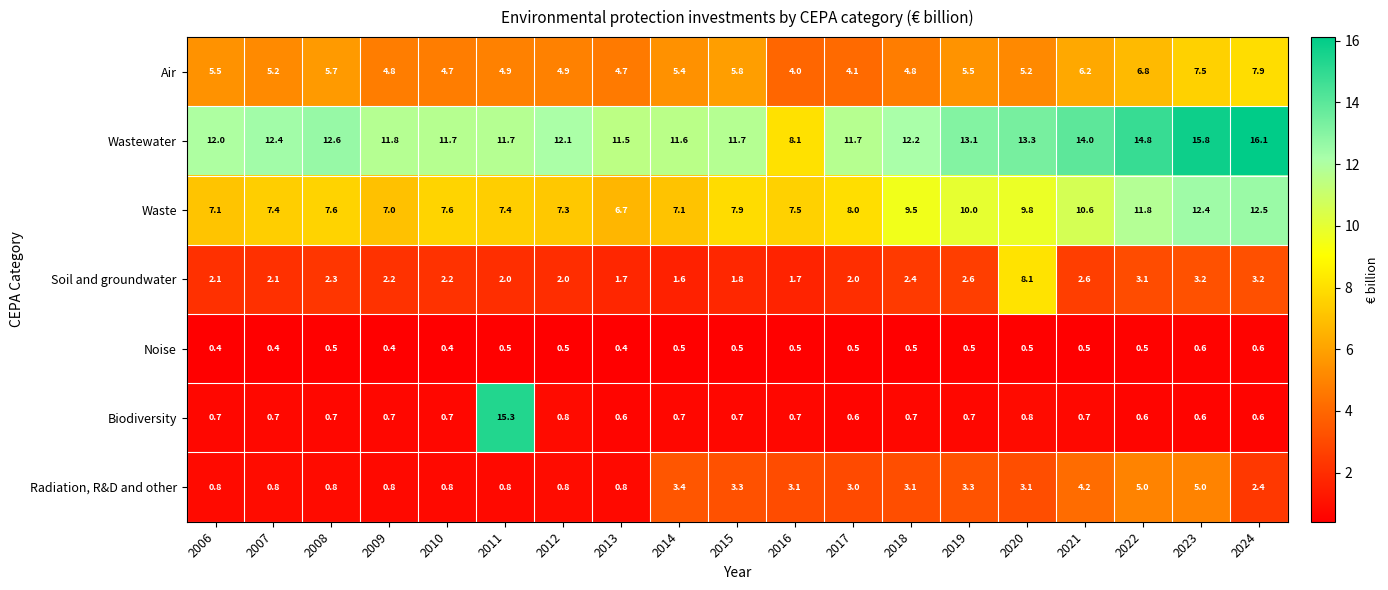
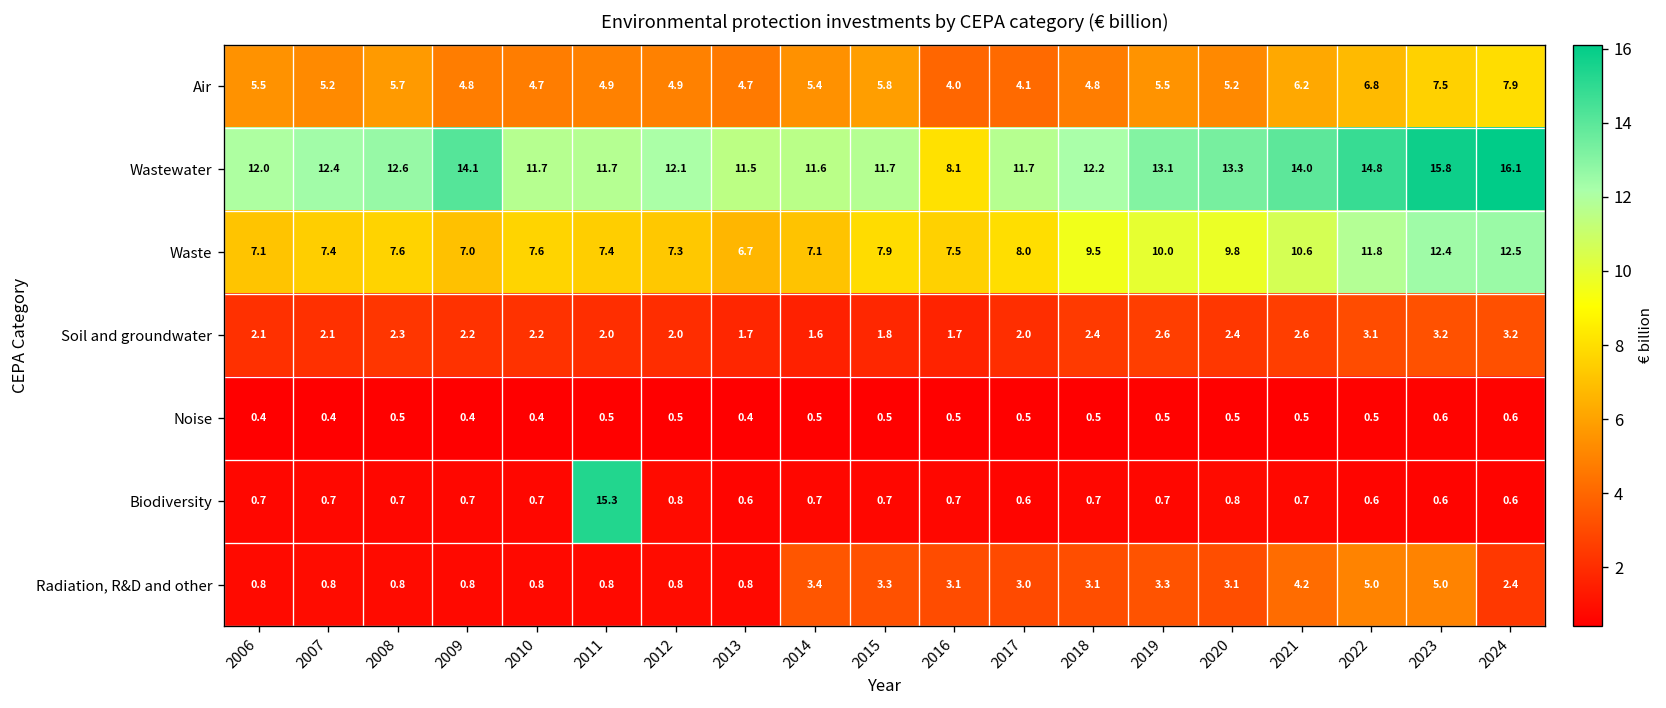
  {
    "Air": {
      "2006": 5.5,
      "2007": 5.2,
      "2008": 5.7,
      "2009": 4.8,
      "2010": 4.7,
      "2011": 4.9,
      "2012": 4.9,
      "2013": 4.7,
      "2014": 5.4,
      "2015": 5.8,
      "2016": 4.0,
      "2017": 4.1,
      "2018": 4.8,
      "2019": 5.5,
      "2020": 5.2,
      "2021": 6.2,
      "2022": 6.8,
      "2023": 7.5,
      "2024": 7.9
    },
    "Wastewater": {
      "2006": 12.0,
      "2007": 12.4,
      "2008": 12.6,
-     "2009": 11.8,
+     "2009": 14.1,
      "2010": 11.7,
      "2011": 11.7,
      "2012": 12.1,
      "2013": 11.5,
      "2014": 11.6,
      "2015": 11.7,
      "2016": 8.1,
      "2017": 11.7,
      "2018": 12.2,
      "2019": 13.1,
      "2020": 13.3,
      "2021": 14.0,
      "2022": 14.8,
      "2023": 15.8,
      "2024": 16.1
    },
    "Waste": {
      "2006": 7.1,
      "2007": 7.4,
      "2008": 7.6,
      "2009": 7.0,
      "2010": 7.6,
      "2011": 7.4,
      "2012": 7.3,
      "2013": 6.7,
      "2014": 7.1,
      "2015": 7.9,
      "2016": 7.5,
      "2017": 8.0,
      "2018": 9.5,
      "2019": 10.0,
      "2020": 9.8,
      "2021": 10.6,
      "2022": 11.8,
      "2023": 12.4,
      "2024": 12.5
    },
    "Soil and groundwater": {
      "2006": 2.1,
      "2007": 2.1,
      "2008": 2.3,
      "2009": 2.2,
      "2010": 2.2,
      "2011": 2.0,
      "2012": 2.0,
      "2013": 1.7,
      "2014": 1.6,
      "2015": 1.8,
      "2016": 1.7,
      "2017": 2.0,
      "2018": 2.4,
      "2019": 2.6,
-     "2020": 8.1,
+     "2020": 2.4,
      "2021": 2.6,
      "2022": 3.1,
      "2023": 3.2,
      "2024": 3.2
    },
    "Noise": {
      "2006": 0.4,
      "2007": 0.4,
      "2008": 0.5,
      "2009": 0.4,
      "2010": 0.4,
      "2011": 0.5,
      "2012": 0.5,
      "2013": 0.4,
      "2014": 0.5,
      "2015": 0.5,
      "2016": 0.5,
      "2017": 0.5,
      "2018": 0.5,
      "2019": 0.5,
      "2020": 0.5,
      "2021": 0.5,
      "2022": 0.5,
      "2023": 0.6,
      "2024": 0.6
    },
    "Biodiversity": {
      "2006": 0.7,
      "2007": 0.7,
      "2008": 0.7,
      "2009": 0.7,
      "2010": 0.7,
      "2011": 15.3,
      "2012": 0.8,
      "2013": 0.6,
      "2014": 0.7,
      "2015": 0.7,
      "2016": 0.7,
      "2017": 0.6,
      "2018": 0.7,
      "2019": 0.7,
      "2020": 0.8,
      "2021": 0.7,
      "2022": 0.6,
      "2023": 0.6,
      "2024": 0.6
    },
    "Radiation, R&D and other": {
      "2006": 0.8,
      "2007": 0.8,
      "2008": 0.8,
      "2009": 0.8,
      "2010": 0.8,
      "2011": 0.8,
      "2012": 0.8,
      "2013": 0.8,
      "2014": 3.4,
      "2015": 3.3,
      "2016": 3.1,
      "2017": 3.0,
      "2018": 3.1,
      "2019": 3.3,
      "2020": 3.1,
      "2021": 4.2,
      "2022": 5.0,
      "2023": 5.0,
      "2024": 2.4
    }
  }
